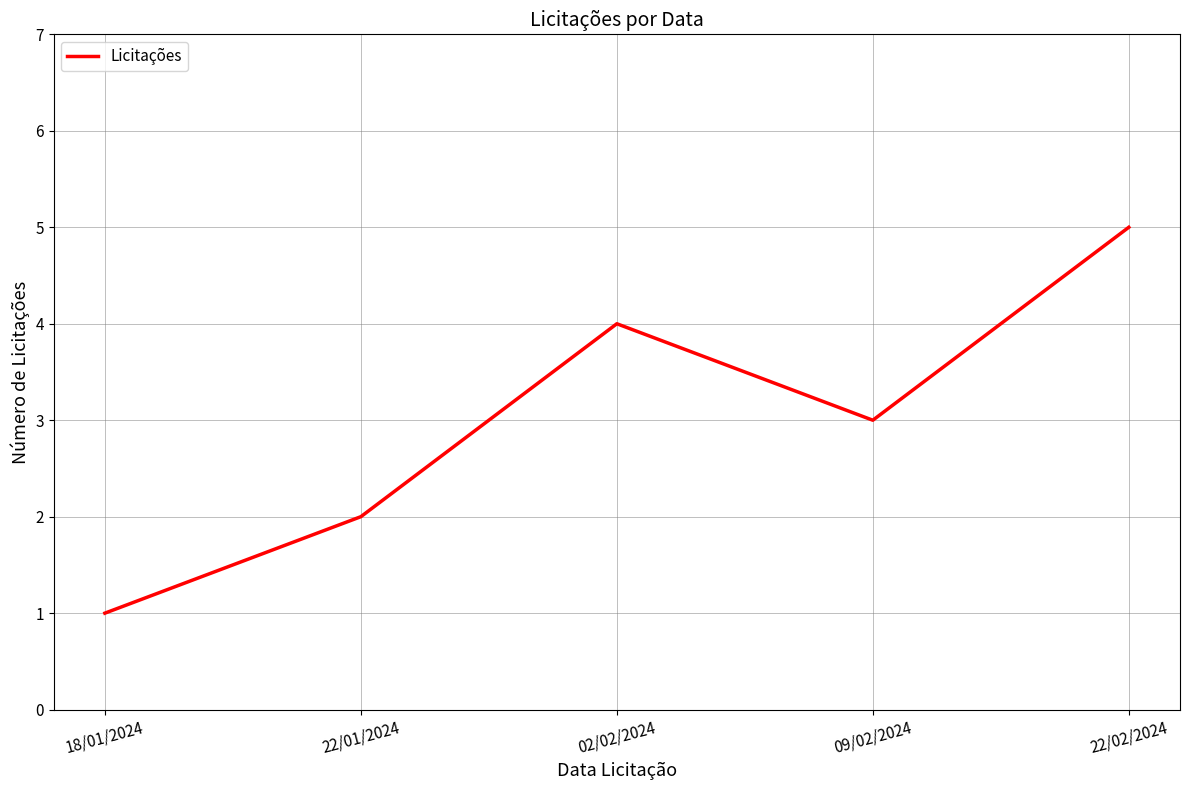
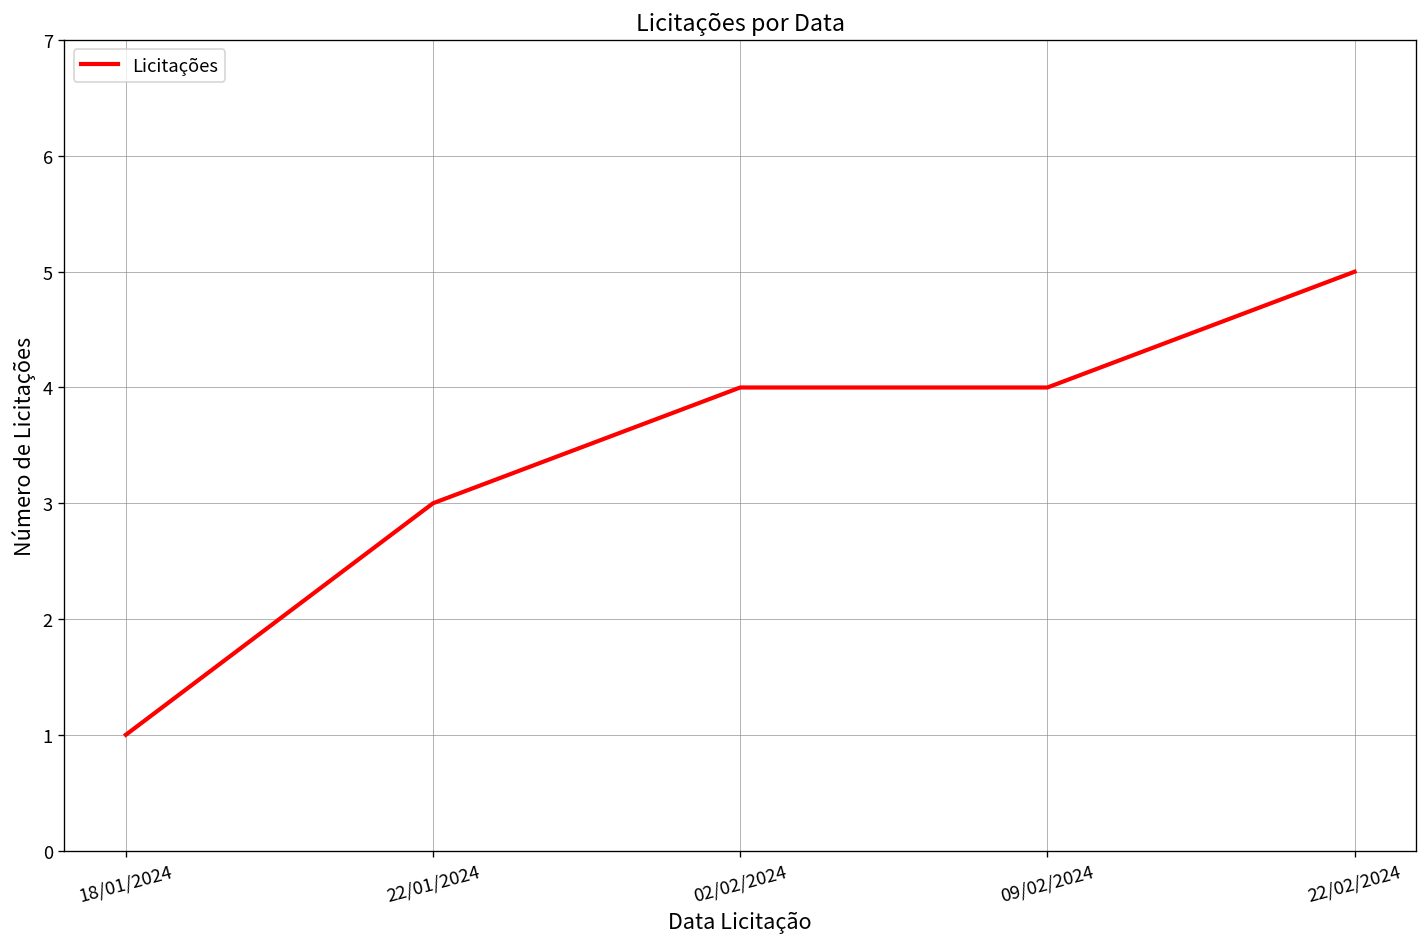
  {
    "18/01/2024": 1,
-   "22/01/2024": 2,
+   "22/01/2024": 3,
    "02/02/2024": 4,
-   "09/02/2024": 3,
+   "09/02/2024": 4,
    "22/02/2024": 5
  }
